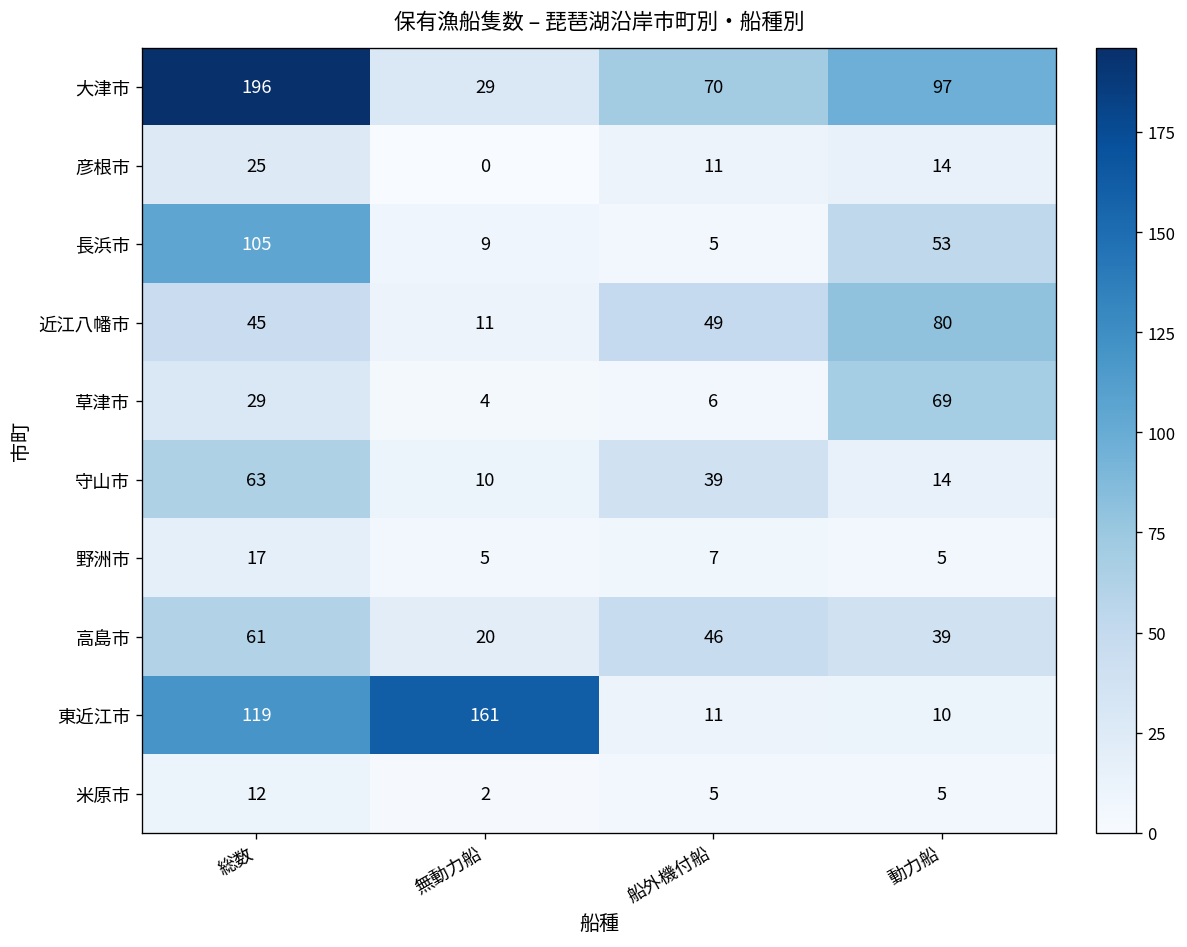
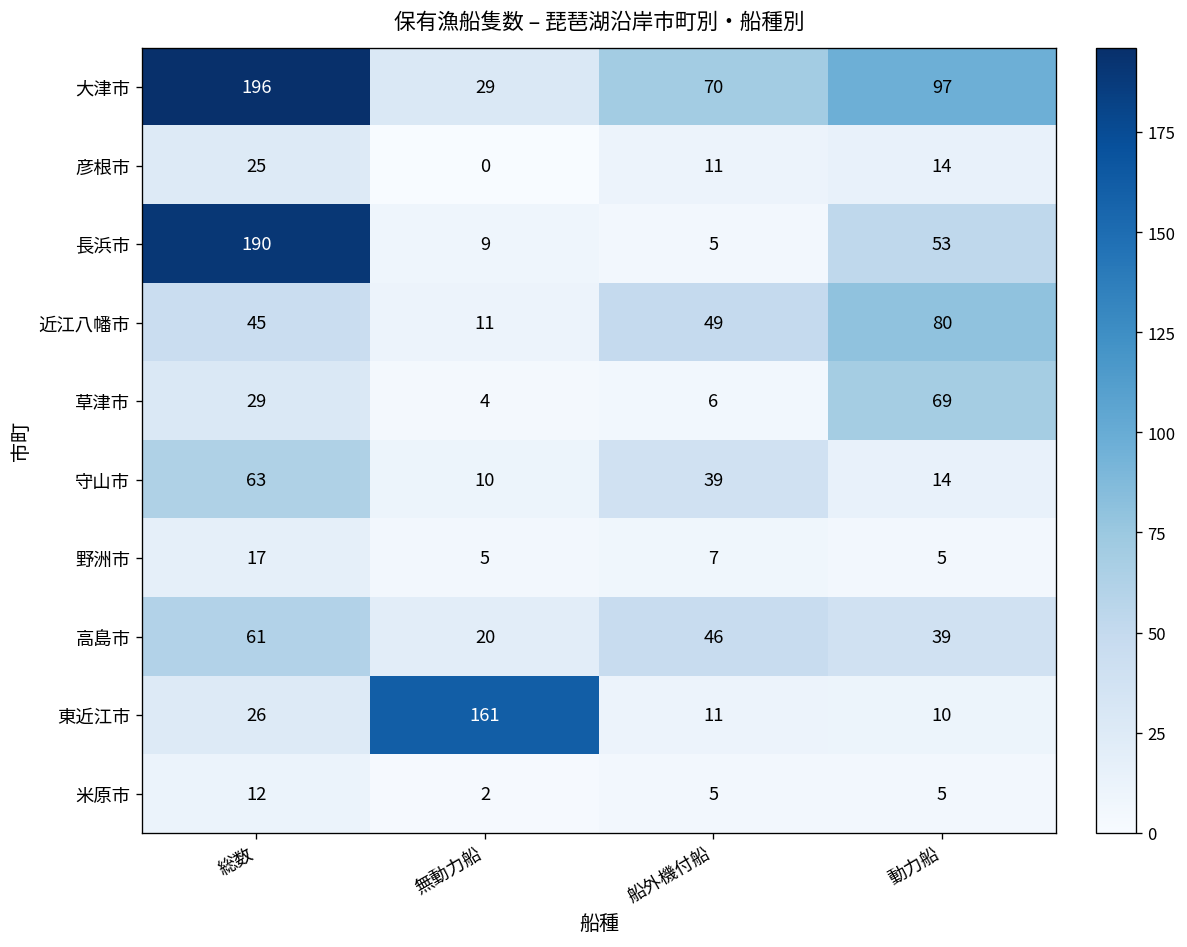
  {
    "大津市": {
      "総数": 196,
      "無動力船": 29,
      "船外機付船": 70,
      "動力船": 97
    },
    "彦根市": {
      "総数": 25,
      "無動力船": 0,
      "船外機付船": 11,
      "動力船": 14
    },
    "長浜市": {
-     "総数": 105,
+     "総数": 190,
      "無動力船": 9,
      "船外機付船": 5,
      "動力船": 53
    },
    "近江八幡市": {
      "総数": 45,
      "無動力船": 11,
      "船外機付船": 49,
      "動力船": 80
    },
    "草津市": {
      "総数": 29,
      "無動力船": 4,
      "船外機付船": 6,
      "動力船": 69
    },
    "守山市": {
      "総数": 63,
      "無動力船": 10,
      "船外機付船": 39,
      "動力船": 14
    },
    "野洲市": {
      "総数": 17,
      "無動力船": 5,
      "船外機付船": 7,
      "動力船": 5
    },
    "高島市": {
      "総数": 61,
      "無動力船": 20,
      "船外機付船": 46,
      "動力船": 39
    },
    "東近江市": {
-     "総数": 119,
+     "総数": 26,
      "無動力船": 161,
      "船外機付船": 11,
      "動力船": 10
    },
    "米原市": {
      "総数": 12,
      "無動力船": 2,
      "船外機付船": 5,
      "動力船": 5
    }
  }
